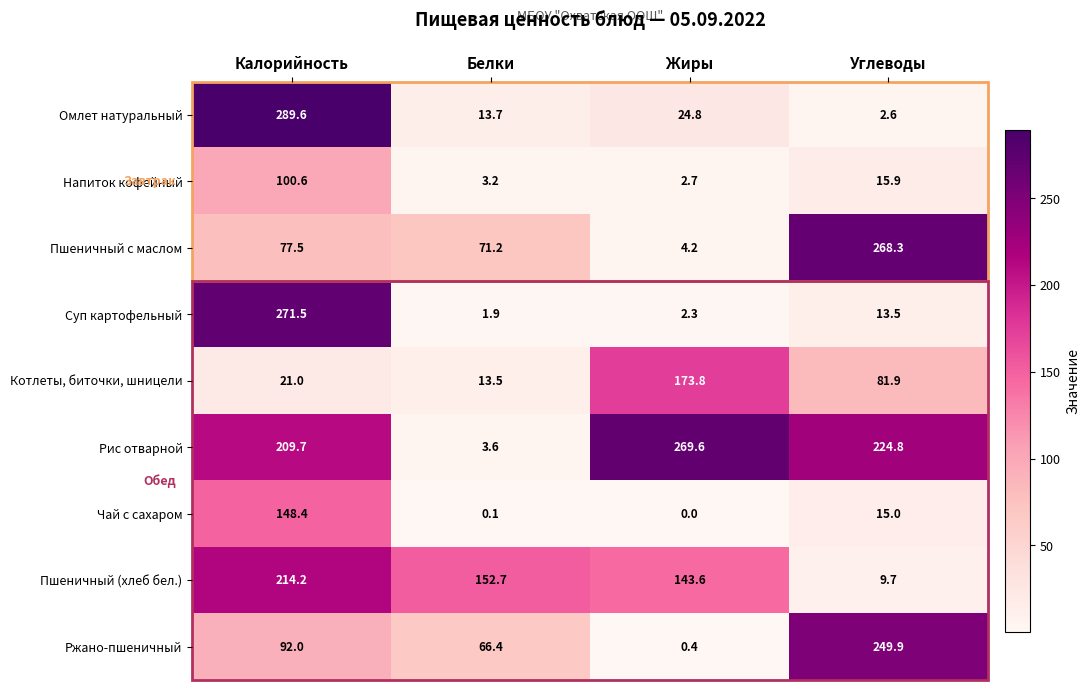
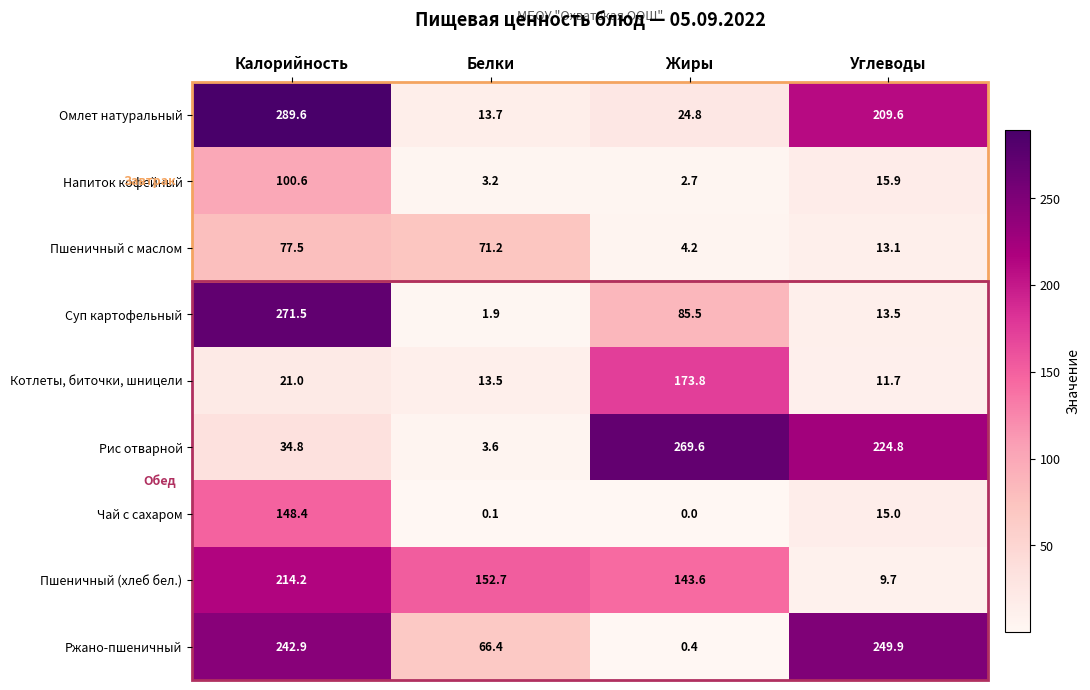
  {
    "Омлет натуральный": {
      "Калорийность": 289.6,
      "Белки": 13.7,
      "Жиры": 24.8,
-     "Углеводы": 2.6
+     "Углеводы": 209.6
    },
    "Напиток кофейный": {
      "Калорийность": 100.6,
      "Белки": 3.2,
      "Жиры": 2.7,
      "Углеводы": 15.9
    },
    "Пшеничный с маслом": {
      "Калорийность": 77.5,
      "Белки": 71.2,
      "Жиры": 4.2,
-     "Углеводы": 268.3
+     "Углеводы": 13.1
    },
    "Суп картофельный": {
      "Калорийность": 271.5,
      "Белки": 1.9,
-     "Жиры": 2.3,
+     "Жиры": 85.5,
      "Углеводы": 13.5
    },
    "Котлеты, биточки, шницели": {
      "Калорийность": 21.0,
      "Белки": 13.5,
      "Жиры": 173.8,
-     "Углеводы": 81.9
+     "Углеводы": 11.7
    },
    "Рис отварной": {
-     "Калорийность": 209.7,
+     "Калорийность": 34.8,
      "Белки": 3.6,
      "Жиры": 269.6,
      "Углеводы": 224.8
    },
    "Чай с сахаром": {
      "Калорийность": 148.4,
      "Белки": 0.1,
      "Жиры": 0.0,
      "Углеводы": 15.0
    },
    "Пшеничный (хлеб бел.)": {
      "Калорийность": 214.2,
      "Белки": 152.7,
      "Жиры": 143.6,
      "Углеводы": 9.7
    },
    "Ржано-пшеничный": {
-     "Калорийность": 92.0,
+     "Калорийность": 242.9,
      "Белки": 66.4,
      "Жиры": 0.4,
      "Углеводы": 249.9
    }
  }
